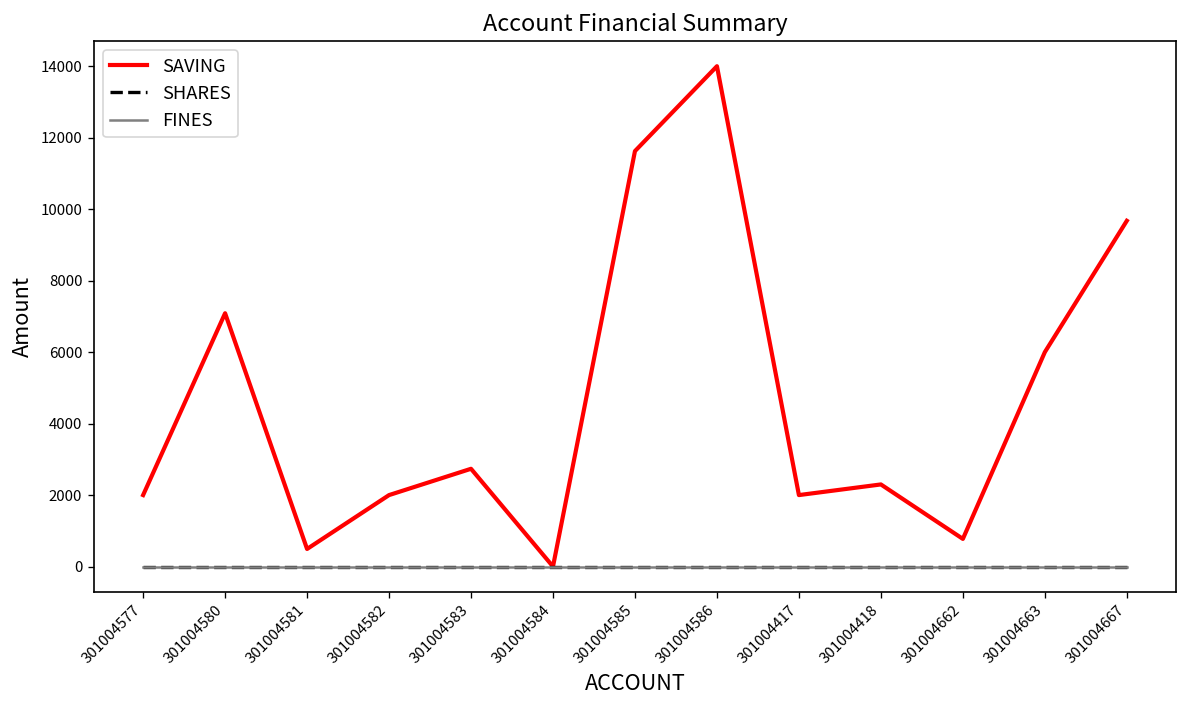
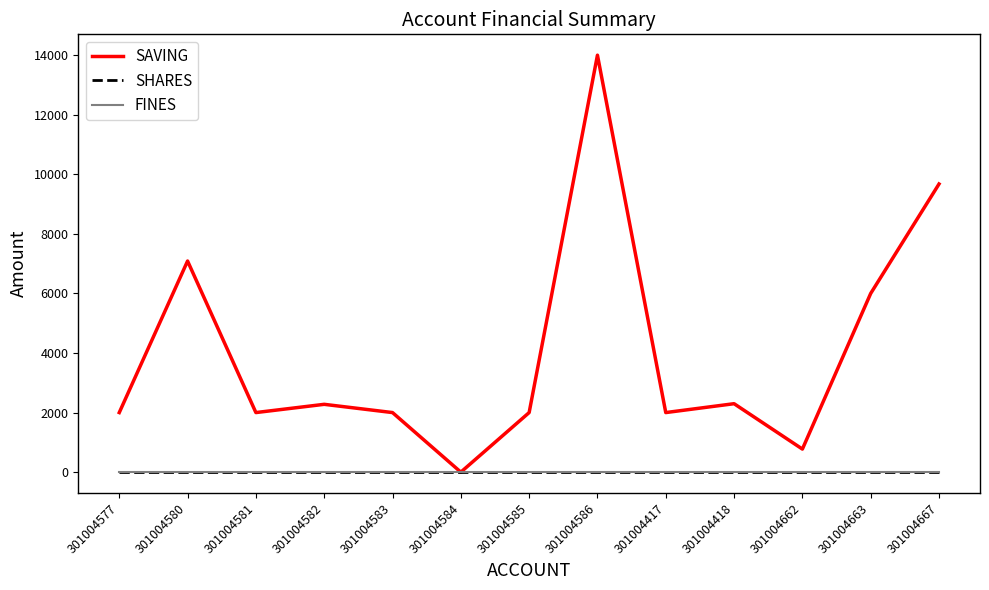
  {
    "SAVING": {
      "301004577": 2000,
      "301004580": 7100,
-     "301004581": 500,
-     "301004582": 2000,
-     "301004583": 2700,
-     "301004585": 11600,
+     "301004581": 2000,
+     "301004582": 2300,
+     "301004583": 2000,
+     "301004585": 2000,
      "301004586": 14000,
      "301004417": 2000,
      "301004418": 2300,
      "301004662": 800,
      "301004663": 6000,
      "301004667": 9700
    },
    "FINES": {
      "301004577": 0,
      "301004580": 0,
      "301004581": 0,
      "301004582": 0,
      "301004583": 0,
      "301004585": 0,
      "301004586": 0,
      "301004417": 0,
      "301004418": 0,
      "301004662": 0,
      "301004663": 0,
      "301004667": 0
    }
  }
